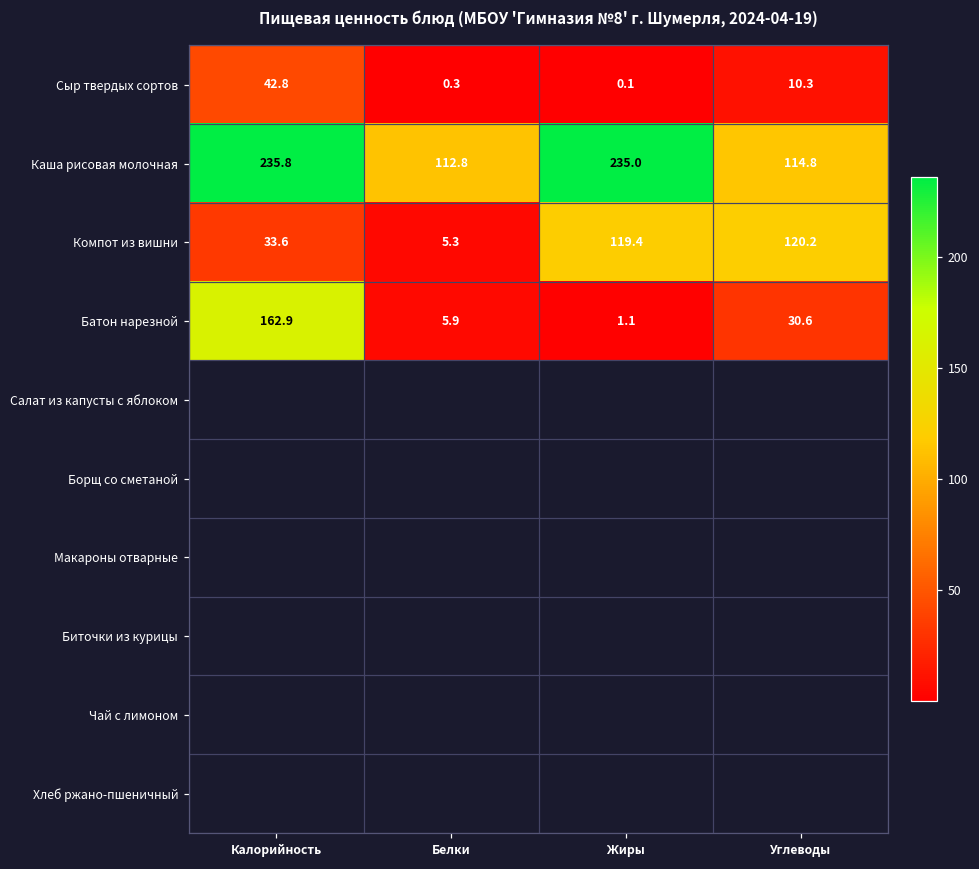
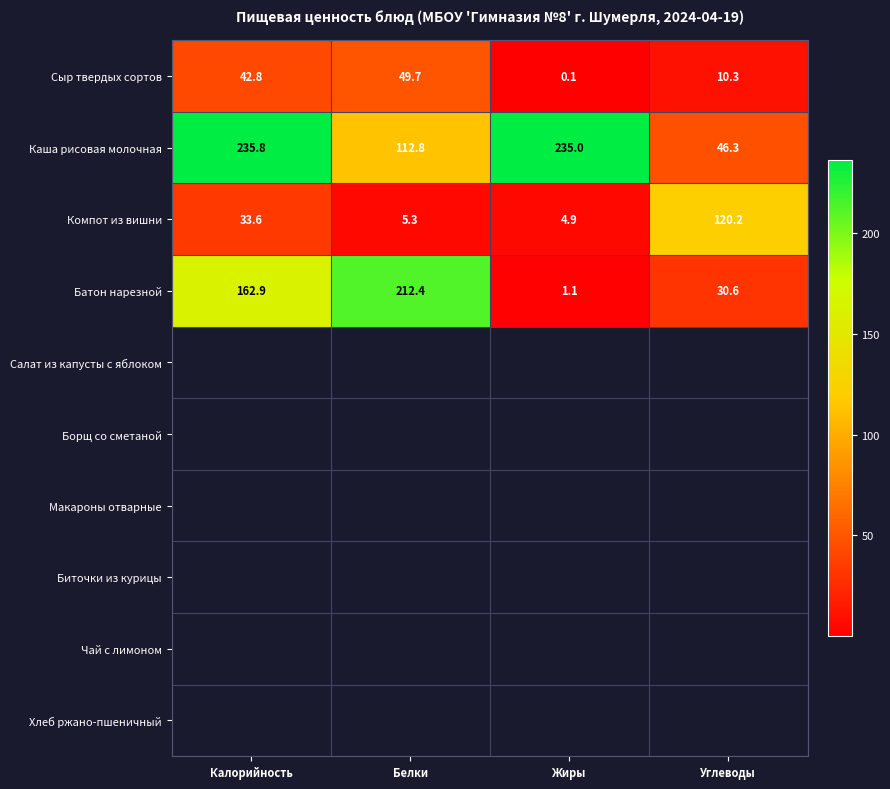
  {
    "Сыр твердых сортов": {
      "Калорийность": 42.8,
-     "Белки": 0.3,
+     "Белки": 49.7,
      "Жиры": 0.1,
      "Углеводы": 10.3
    },
    "Каша рисовая молочная": {
      "Калорийность": 235.8,
      "Белки": 112.8,
      "Жиры": 235.0,
-     "Углеводы": 114.8
+     "Углеводы": 46.3
    },
    "Компот из вишни": {
      "Калорийность": 33.6,
      "Белки": 5.3,
-     "Жиры": 119.4,
+     "Жиры": 4.9,
      "Углеводы": 120.2
    },
    "Батон нарезной": {
      "Калорийность": 162.9,
-     "Белки": 5.9,
+     "Белки": 212.4,
      "Жиры": 1.1,
      "Углеводы": 30.6
    }
  }
